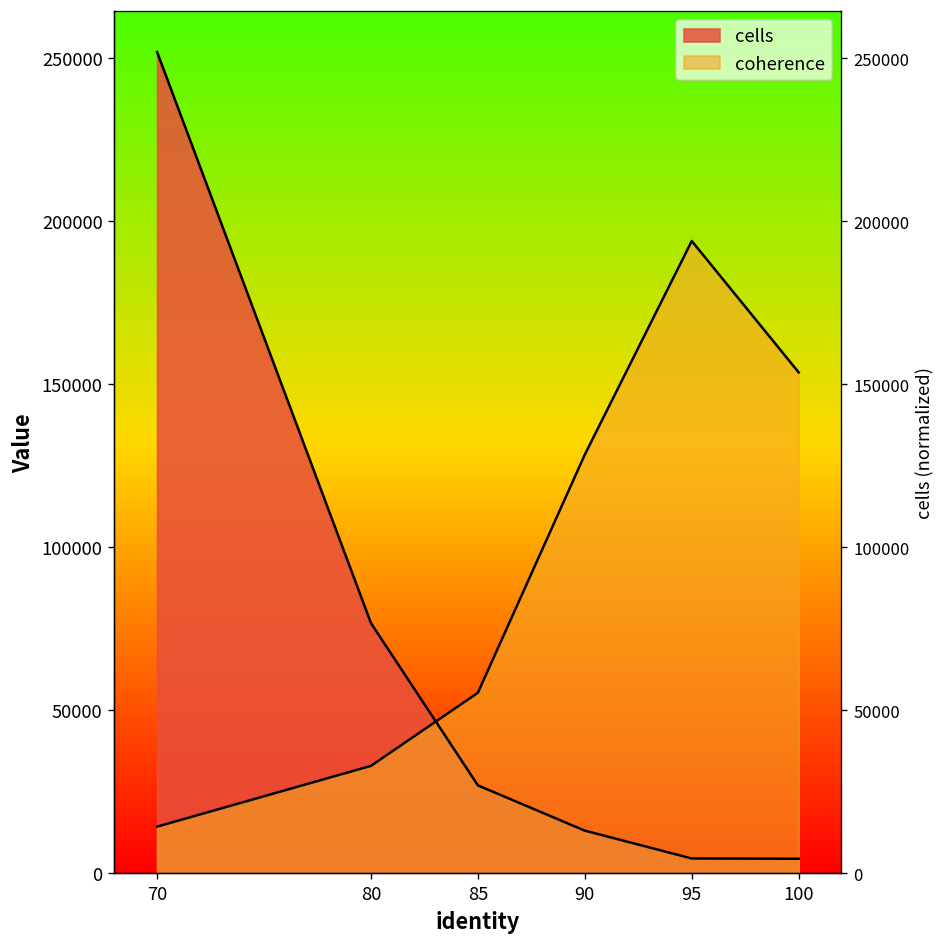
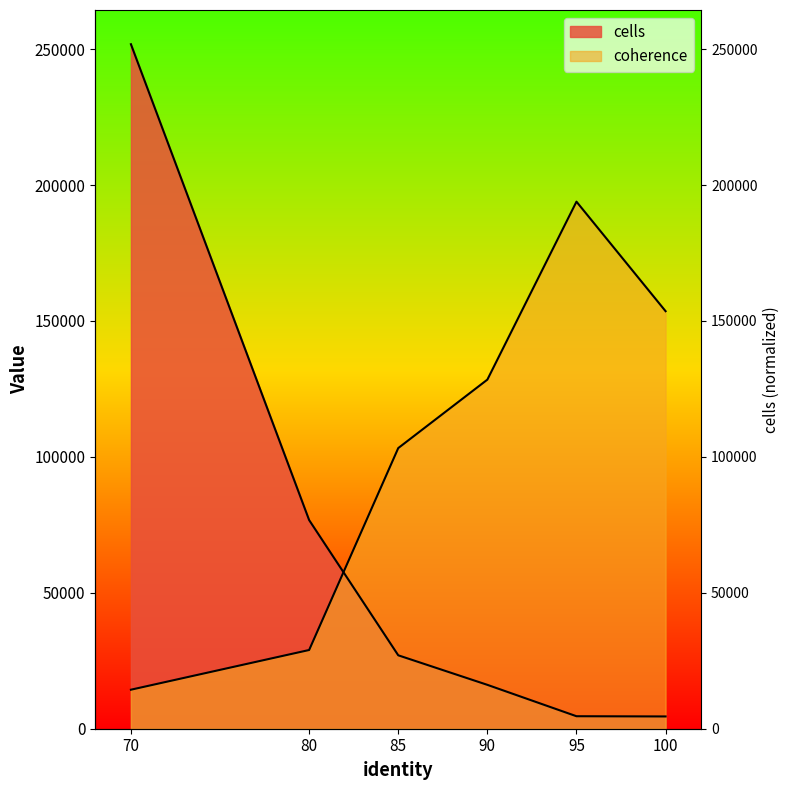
  {
    "cells": {
      "70": 252000,
      "80": 77000,
      "85": 27000,
-     "90": 13000,
+     "90": 16000,
      "95": 5000,
      "100": 5000
    },
    "coherence": {
      "70": 14000,
-     "80": 33000,
-     "85": 55000,
+     "80": 29000,
+     "85": 103000,
      "90": 128000,
      "95": 194000,
      "100": 154000
    }
  }
